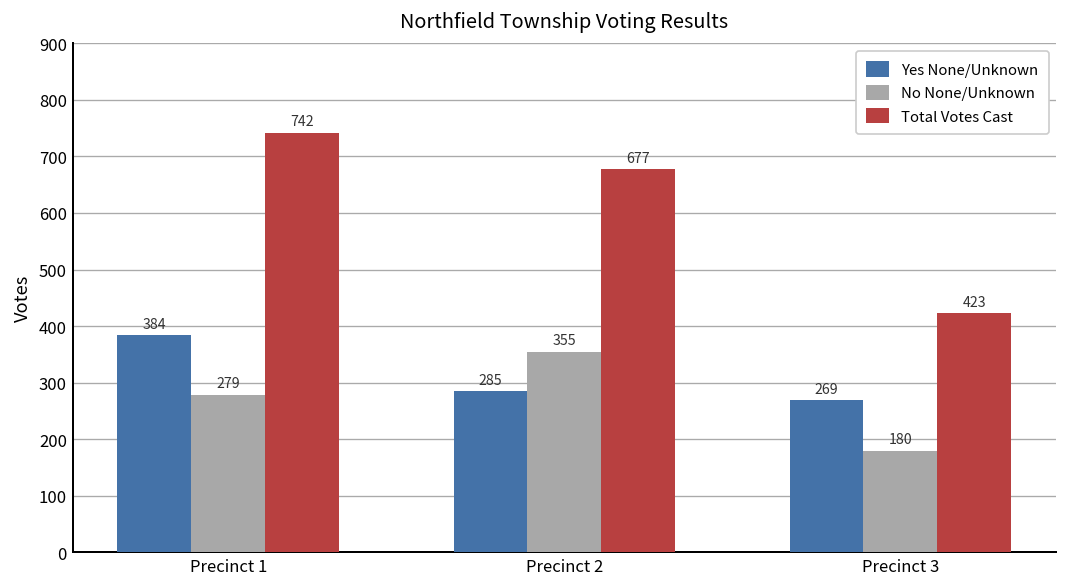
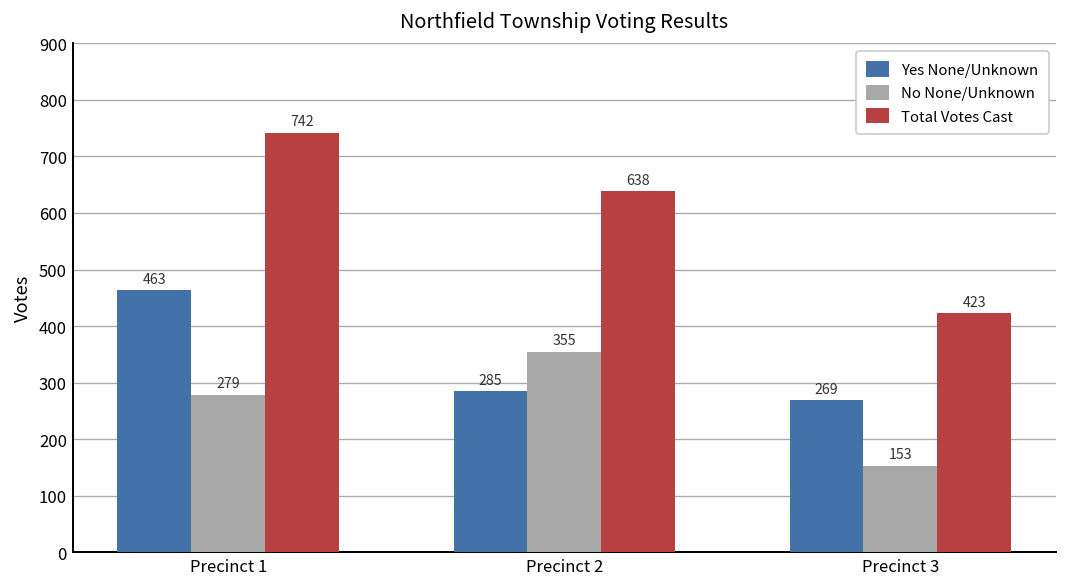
  {
    "Yes None/Unknown": {
-     "Precinct 1": 384,
+     "Precinct 1": 463,
      "Precinct 2": 285,
      "Precinct 3": 269
    },
    "No None/Unknown": {
      "Precinct 1": 279,
      "Precinct 2": 355,
-     "Precinct 3": 180
+     "Precinct 3": 153
    },
    "Total Votes Cast": {
      "Precinct 1": 742,
-     "Precinct 2": 677,
+     "Precinct 2": 638,
      "Precinct 3": 423
    }
  }
